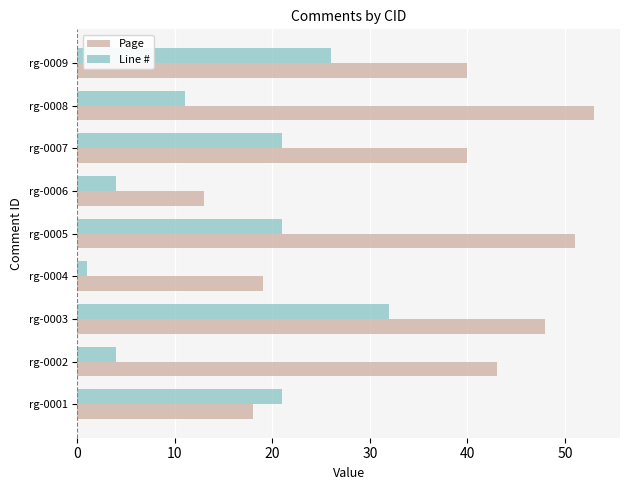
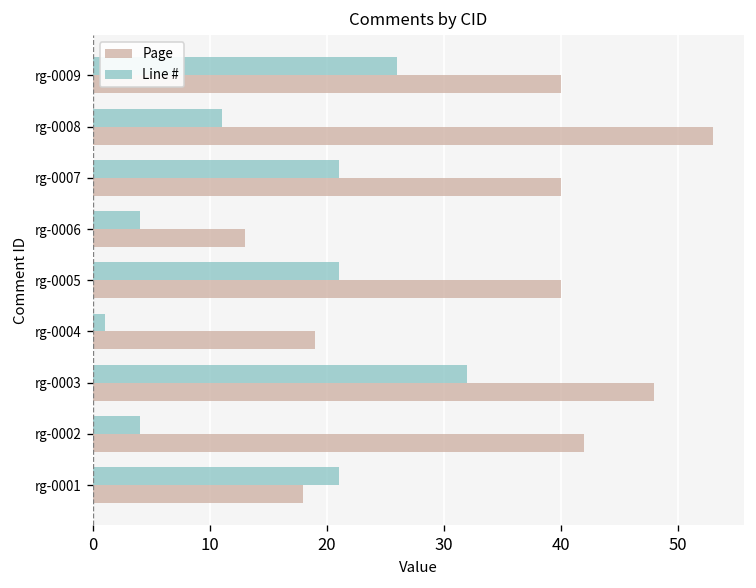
  {
    "Page": {
      "rg-0009": 40,
      "rg-0008": 53,
      "rg-0007": 40,
      "rg-0006": 13,
-     "rg-0005": 51,
+     "rg-0005": 40,
      "rg-0004": 19,
      "rg-0003": 48,
-     "rg-0002": 43,
+     "rg-0002": 42,
      "rg-0001": 18
    },
    "Line #": {
      "rg-0009": 26,
      "rg-0008": 11,
      "rg-0007": 21,
      "rg-0006": 4,
      "rg-0005": 21,
      "rg-0004": 1,
      "rg-0003": 32,
      "rg-0002": 4,
      "rg-0001": 21
    }
  }
